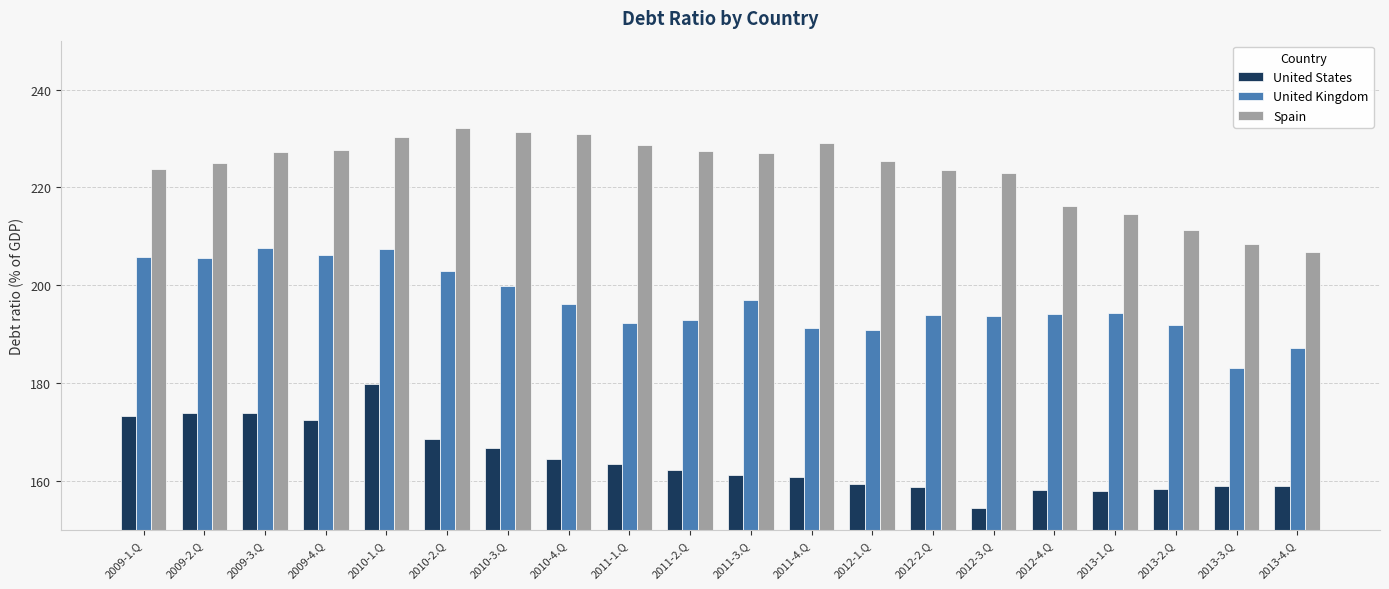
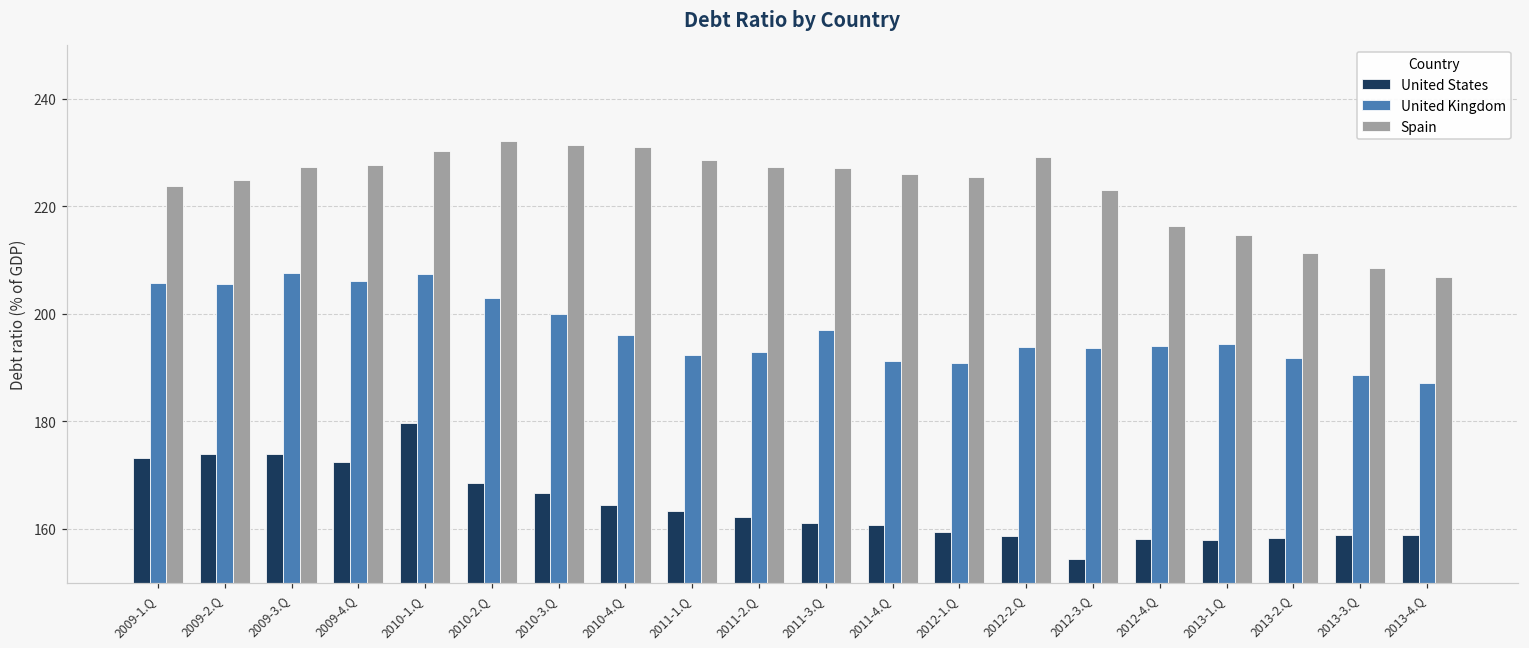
  {
    "United States": {
      "2009-1.Q": 173,
      "2009-2.Q": 174,
      "2009-3.Q": 174,
      "2009-4.Q": 173,
      "2010-1.Q": 180,
      "2010-2.Q": 169,
      "2010-3.Q": 167,
      "2010-4.Q": 164,
      "2011-1.Q": 163,
      "2011-2.Q": 162,
      "2011-3.Q": 161,
      "2011-4.Q": 161,
      "2012-1.Q": 159,
      "2012-2.Q": 159,
      "2012-3.Q": 154,
      "2012-4.Q": 158,
      "2013-1.Q": 158,
      "2013-2.Q": 158,
      "2013-3.Q": 159,
      "2013-4.Q": 159
    },
    "United Kingdom": {
      "2009-1.Q": 206,
      "2009-2.Q": 206,
      "2009-3.Q": 208,
      "2009-4.Q": 206,
      "2010-1.Q": 207,
      "2010-2.Q": 203,
      "2010-3.Q": 200,
      "2010-4.Q": 196,
      "2011-1.Q": 192,
      "2011-2.Q": 193,
      "2011-3.Q": 197,
      "2011-4.Q": 191,
      "2012-1.Q": 191,
      "2012-2.Q": 194,
      "2012-3.Q": 194,
      "2012-4.Q": 194,
      "2013-1.Q": 194,
      "2013-2.Q": 192,
-     "2013-3.Q": 183,
+     "2013-3.Q": 189,
      "2013-4.Q": 187
    },
    "Spain": {
      "2009-1.Q": 224,
      "2009-2.Q": 225,
      "2009-3.Q": 227,
      "2009-4.Q": 228,
      "2010-1.Q": 230,
      "2010-2.Q": 232,
      "2010-3.Q": 231,
      "2010-4.Q": 231,
      "2011-1.Q": 229,
      "2011-2.Q": 227,
      "2011-3.Q": 227,
-     "2011-4.Q": 229,
+     "2011-4.Q": 226,
      "2012-1.Q": 225,
-     "2012-2.Q": 224,
+     "2012-2.Q": 229,
      "2012-3.Q": 223,
      "2012-4.Q": 216,
      "2013-1.Q": 215,
      "2013-2.Q": 211,
      "2013-3.Q": 208,
      "2013-4.Q": 207
    }
  }
